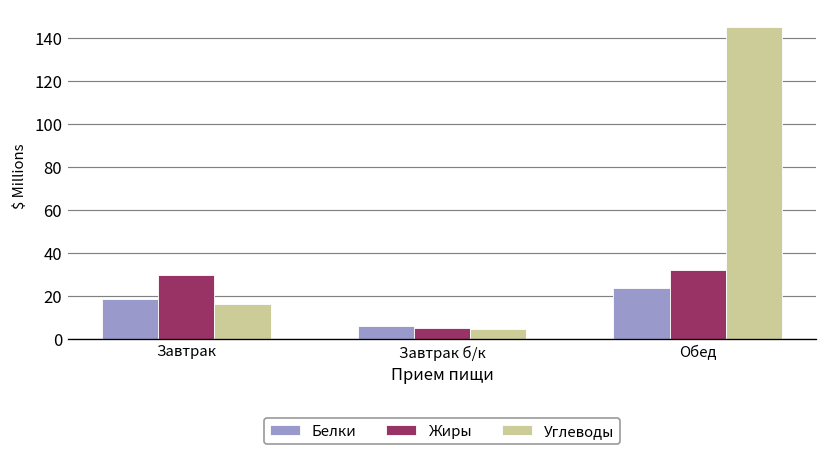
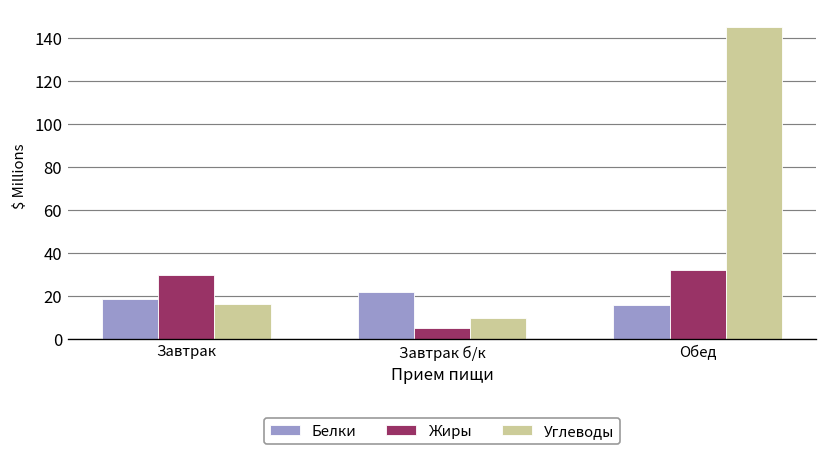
  {
    "Белки": {
      "Завтрак": 18,
-     "Завтрак б/к": 6,
-     "Обед": 24
+     "Завтрак б/к": 22,
+     "Обед": 16
    },
    "Жиры": {
      "Завтрак": 30,
      "Завтрак б/к": 5,
      "Обед": 32
    },
    "Углеводы": {
      "Завтрак": 16,
-     "Завтрак б/к": 5,
+     "Завтрак б/к": 10,
      "Обед": 145
    }
  }
